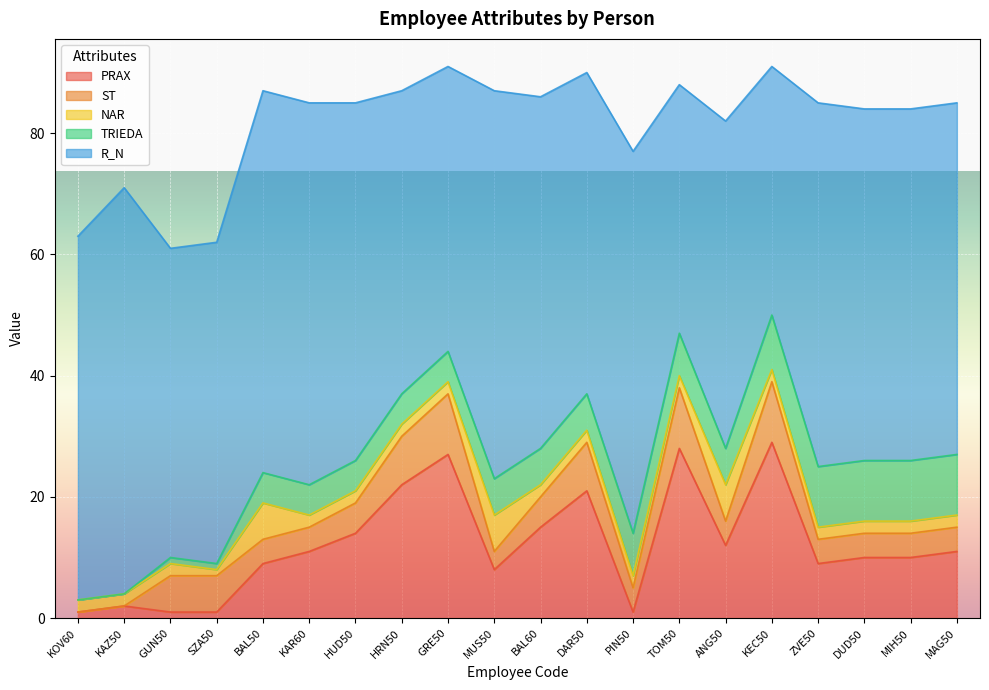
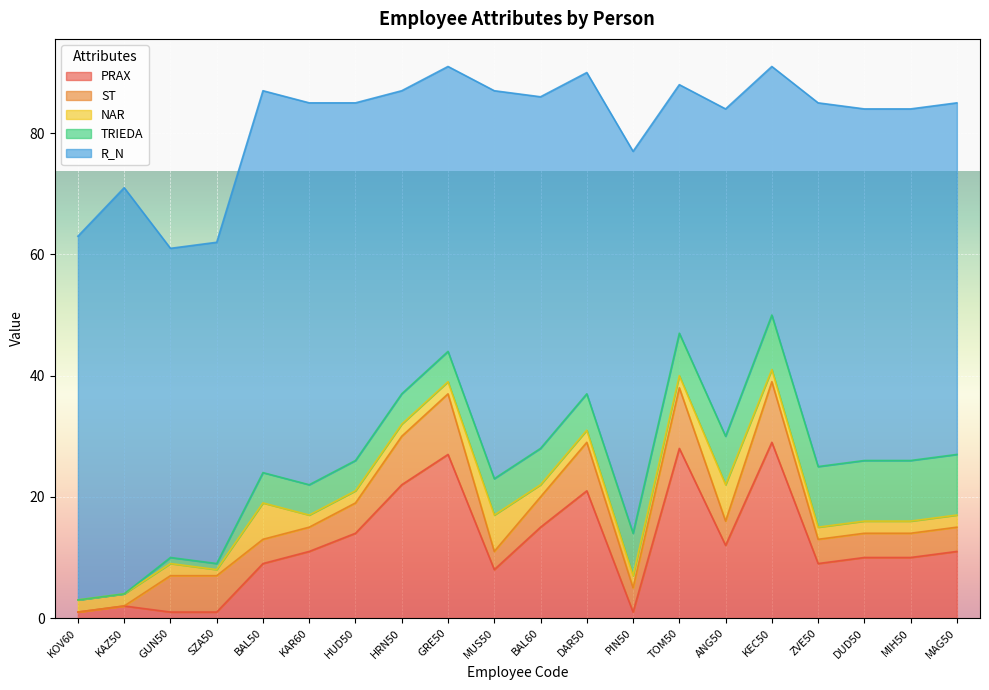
  {
    "NAR": {
      "GUN50": 2,
      "SZA50": 1,
      "BAL50": 6,
      "KAR60": 2,
      "HUD50": 2,
      "HRN50": 2,
      "GRE50": 2,
      "MUS50": 6,
      "BAL60": 2,
      "DAR50": 2,
      "PIN50": 2,
      "TOM50": 2,
      "ANG50": 6,
      "KEC50": 2,
      "ZVE50": 2,
      "DUD50": 2,
      "MIH50": 2,
      "MAG50": 2
    },
    "TRIEDA": {
      "GUN50": 1,
      "SZA50": 1,
      "BAL50": 5,
      "KAR60": 5,
      "HUD50": 5,
      "HRN50": 5,
      "GRE50": 5,
      "MUS50": 6,
      "BAL60": 6,
      "DAR50": 6,
      "PIN50": 7,
      "TOM50": 7,
-     "ANG50": 6,
+     "ANG50": 8,
      "KEC50": 9,
      "ZVE50": 10,
      "DUD50": 10,
      "MIH50": 10,
      "MAG50": 10
    },
    "R_N": {
      "KOV60": 60,
      "KAZ50": 67,
      "GUN50": 51,
      "SZA50": 53,
      "BAL50": 63,
      "KAR60": 63,
      "HUD50": 59,
      "HRN50": 50,
      "GRE50": 47,
      "MUS50": 64,
      "BAL60": 58,
      "DAR50": 53,
      "PIN50": 63,
      "TOM50": 41,
      "ANG50": 54,
      "KEC50": 41,
      "ZVE50": 60,
      "DUD50": 58,
      "MIH50": 58,
      "MAG50": 58
    }
  }
